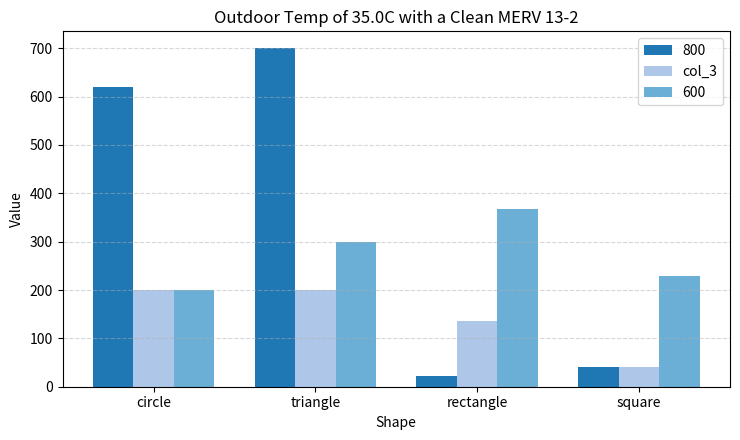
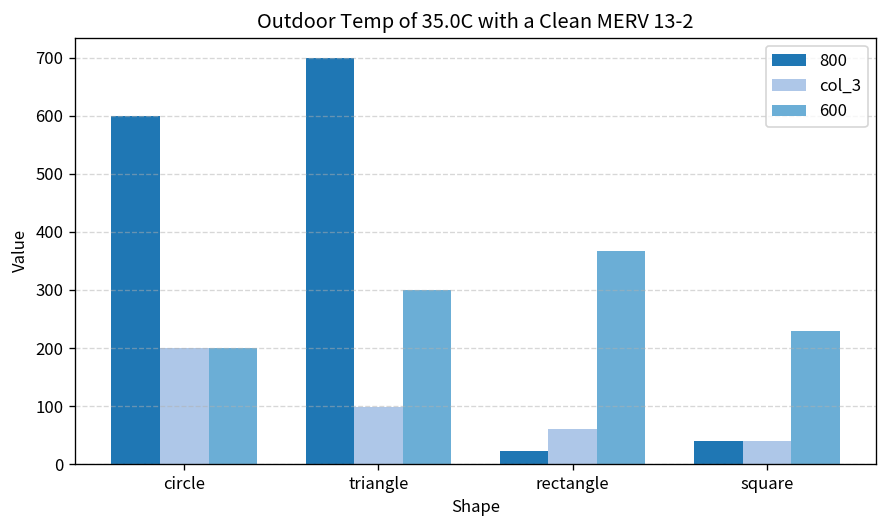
  {
    "800": {
-     "circle": 620,
+     "circle": 600,
      "triangle": 700,
      "rectangle": 20,
      "square": 40
    },
    "col_3": {
      "circle": 200,
-     "triangle": 200,
-     "rectangle": 140,
+     "triangle": 100,
+     "rectangle": 60,
      "square": 40
    },
    "600": {
      "circle": 200,
      "triangle": 300,
      "rectangle": 370,
      "square": 230
    }
  }
